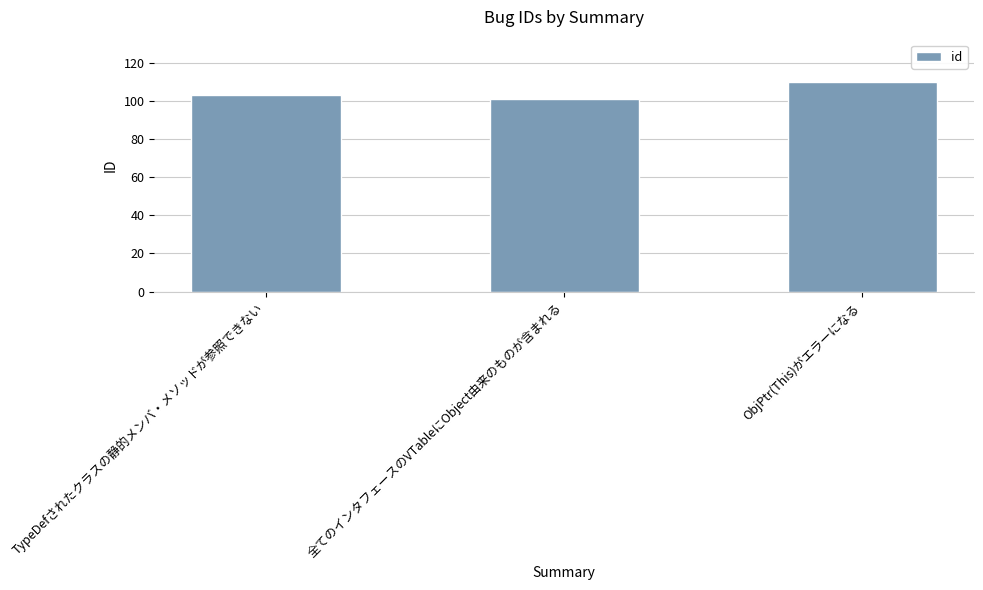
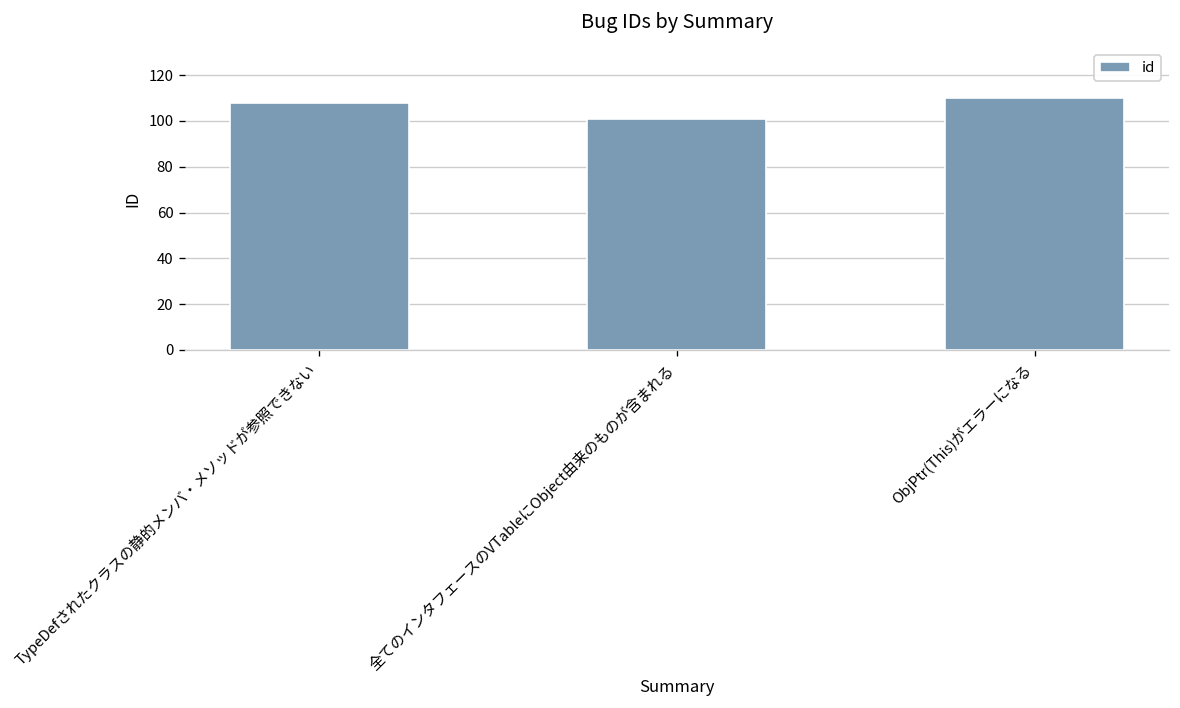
  {
-   "TypeDefされたクラスの静的メンバ・メソッドが参照できない": 103,
+   "TypeDefされたクラスの静的メンバ・メソッドが参照できない": 108,
    "全てのインタフェースのVTableにObject由来のものが含まれる": 101,
    "ObjPtr(This)がエラーになる": 110
  }
